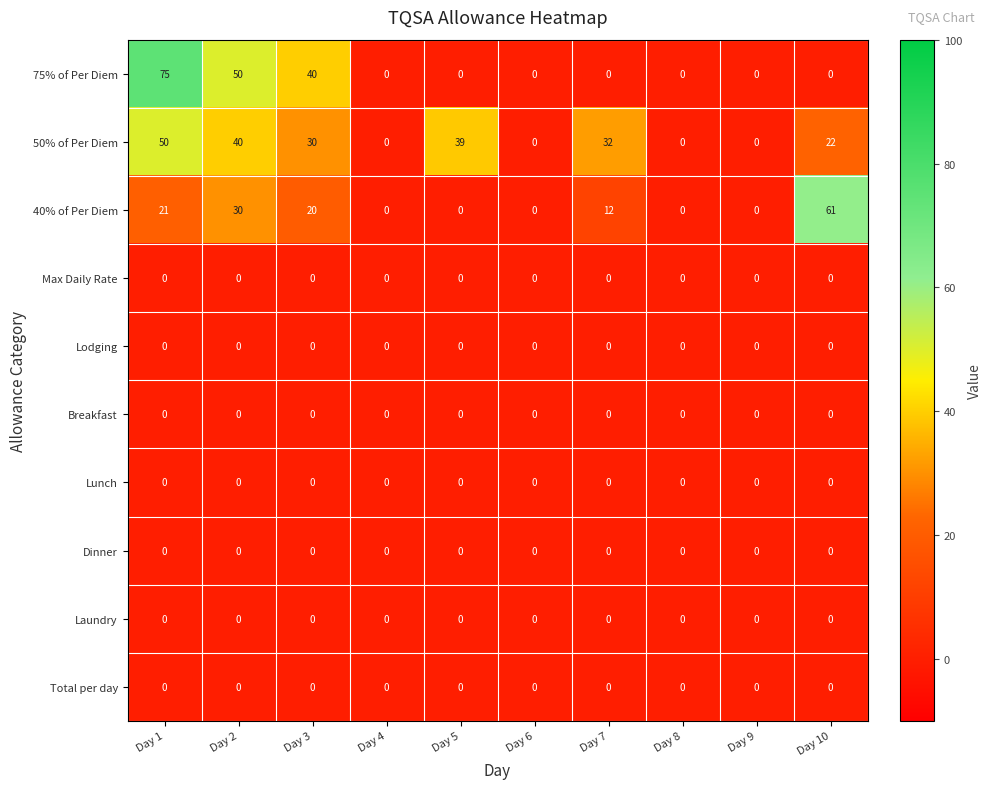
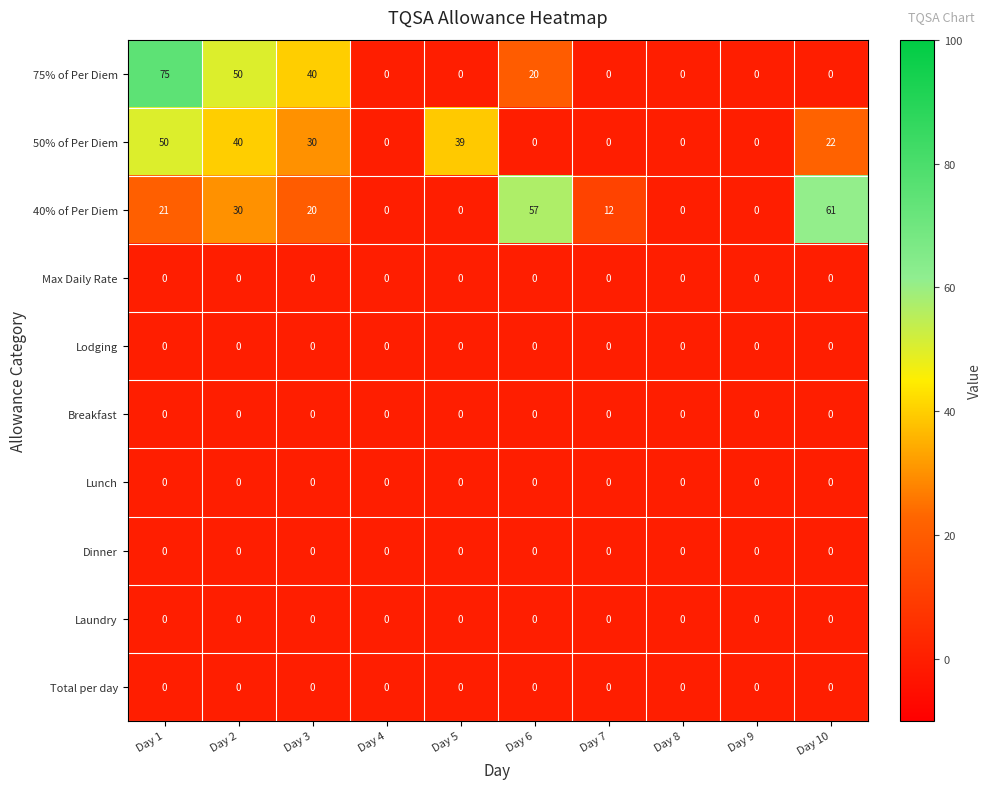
  {
    "75% of Per Diem": {
      "Day 1": 75,
      "Day 2": 50,
      "Day 3": 40,
      "Day 4": 0,
      "Day 5": 0,
-     "Day 6": 0,
+     "Day 6": 20,
      "Day 7": 0,
      "Day 8": 0,
      "Day 9": 0,
      "Day 10": 0
    },
    "50% of Per Diem": {
      "Day 1": 50,
      "Day 2": 40,
      "Day 3": 30,
      "Day 4": 0,
      "Day 5": 39,
      "Day 6": 0,
-     "Day 7": 32,
+     "Day 7": 0,
      "Day 8": 0,
      "Day 9": 0,
      "Day 10": 22
    },
    "40% of Per Diem": {
      "Day 1": 21,
      "Day 2": 30,
      "Day 3": 20,
      "Day 4": 0,
      "Day 5": 0,
-     "Day 6": 0,
+     "Day 6": 57,
      "Day 7": 12,
      "Day 8": 0,
      "Day 9": 0,
      "Day 10": 61
    },
    "Max Daily Rate": {
      "Day 1": 0,
      "Day 2": 0,
      "Day 3": 0,
      "Day 4": 0,
      "Day 5": 0,
      "Day 6": 0,
      "Day 7": 0,
      "Day 8": 0,
      "Day 9": 0,
      "Day 10": 0
    },
    "Lodging": {
      "Day 1": 0,
      "Day 2": 0,
      "Day 3": 0,
      "Day 4": 0,
      "Day 5": 0,
      "Day 6": 0,
      "Day 7": 0,
      "Day 8": 0,
      "Day 9": 0,
      "Day 10": 0
    },
    "Breakfast": {
      "Day 1": 0,
      "Day 2": 0,
      "Day 3": 0,
      "Day 4": 0,
      "Day 5": 0,
      "Day 6": 0,
      "Day 7": 0,
      "Day 8": 0,
      "Day 9": 0,
      "Day 10": 0
    },
    "Lunch": {
      "Day 1": 0,
      "Day 2": 0,
      "Day 3": 0,
      "Day 4": 0,
      "Day 5": 0,
      "Day 6": 0,
      "Day 7": 0,
      "Day 8": 0,
      "Day 9": 0,
      "Day 10": 0
    },
    "Dinner": {
      "Day 1": 0,
      "Day 2": 0,
      "Day 3": 0,
      "Day 4": 0,
      "Day 5": 0,
      "Day 6": 0,
      "Day 7": 0,
      "Day 8": 0,
      "Day 9": 0,
      "Day 10": 0
    },
    "Laundry": {
      "Day 1": 0,
      "Day 2": 0,
      "Day 3": 0,
      "Day 4": 0,
      "Day 5": 0,
      "Day 6": 0,
      "Day 7": 0,
      "Day 8": 0,
      "Day 9": 0,
      "Day 10": 0
    },
    "Total per day": {
      "Day 1": 0,
      "Day 2": 0,
      "Day 3": 0,
      "Day 4": 0,
      "Day 5": 0,
      "Day 6": 0,
      "Day 7": 0,
      "Day 8": 0,
      "Day 9": 0,
      "Day 10": 0
    }
  }
